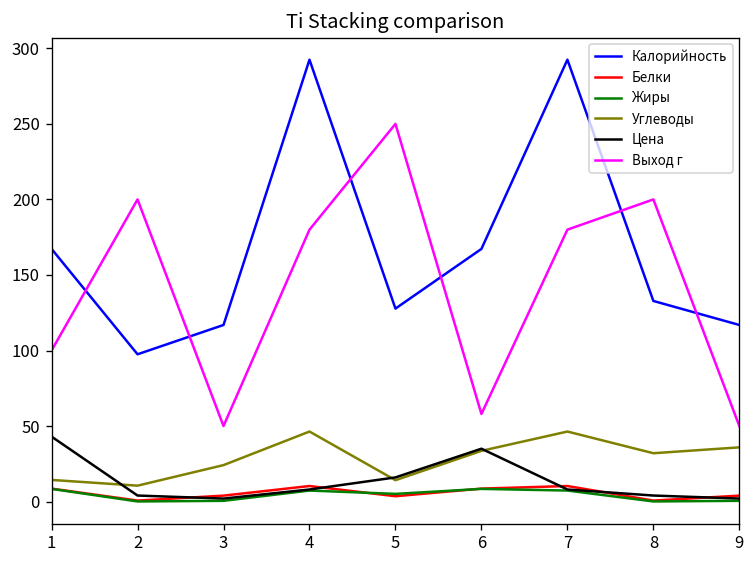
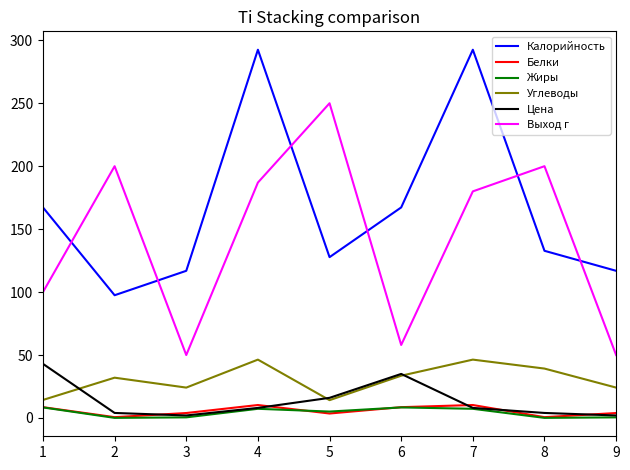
  {
    "Калорийность": {
      "1": 167,
      "2": 98,
      "3": 117,
      "4": 293,
      "5": 128,
      "6": 167,
      "7": 293,
      "8": 133,
      "9": 117
    },
    "Белки": {
      "4": 10,
      "7": 10
    },
    "Углеводы": {
      "1": 14,
-     "2": 11,
+     "2": 32,
      "3": 24,
      "4": 46,
      "7": 46,
-     "8": 32,
-     "9": 36
+     "8": 39,
+     "9": 24
    },
    "Цена": {
      "1": 43,
      "2": 4,
      "8": 4
    },
    "Выход г": {
      "1": 100,
      "2": 200,
      "3": 50,
-     "4": 180,
+     "4": 187,
      "5": 250,
      "6": 58,
      "7": 180,
      "8": 200,
      "9": 50
    }
  }
